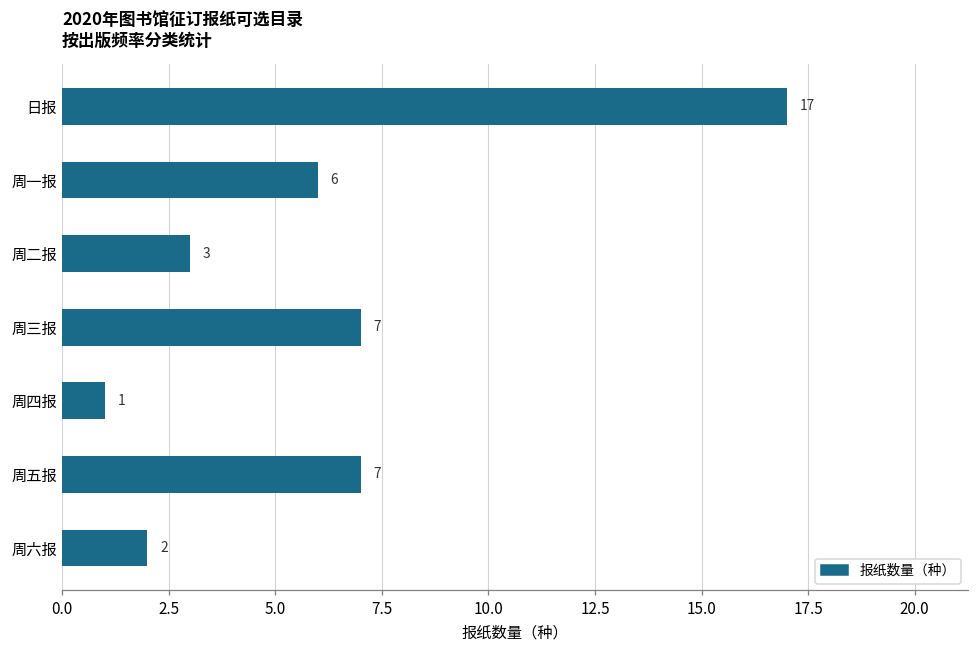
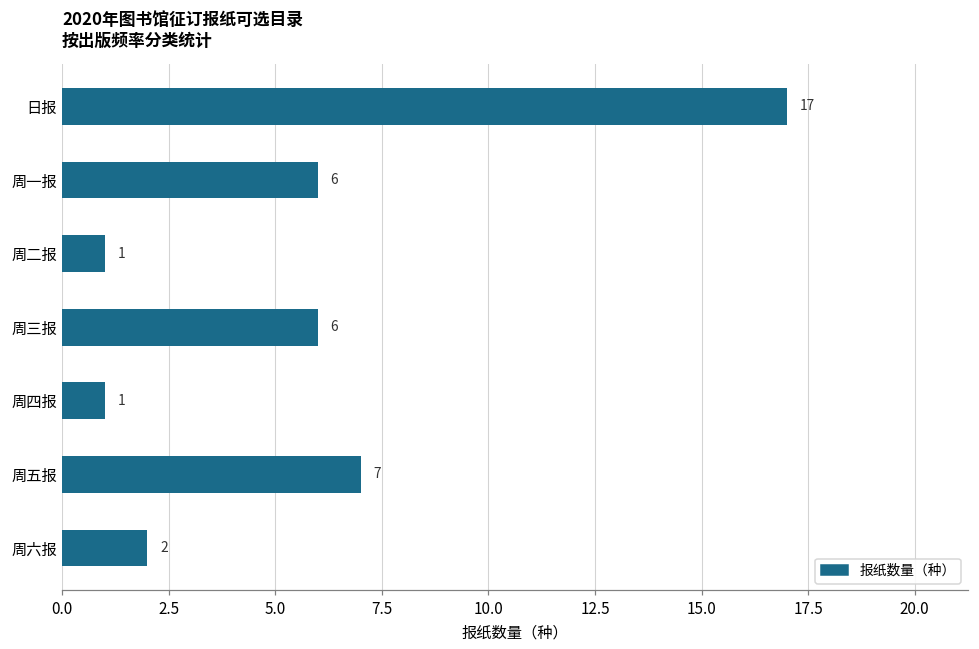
  {
    "日报": 17,
    "周一报": 6,
-   "周二报": 3,
-   "周三报": 7,
+   "周二报": 1,
+   "周三报": 6,
    "周四报": 1,
    "周五报": 7,
    "周六报": 2
  }
